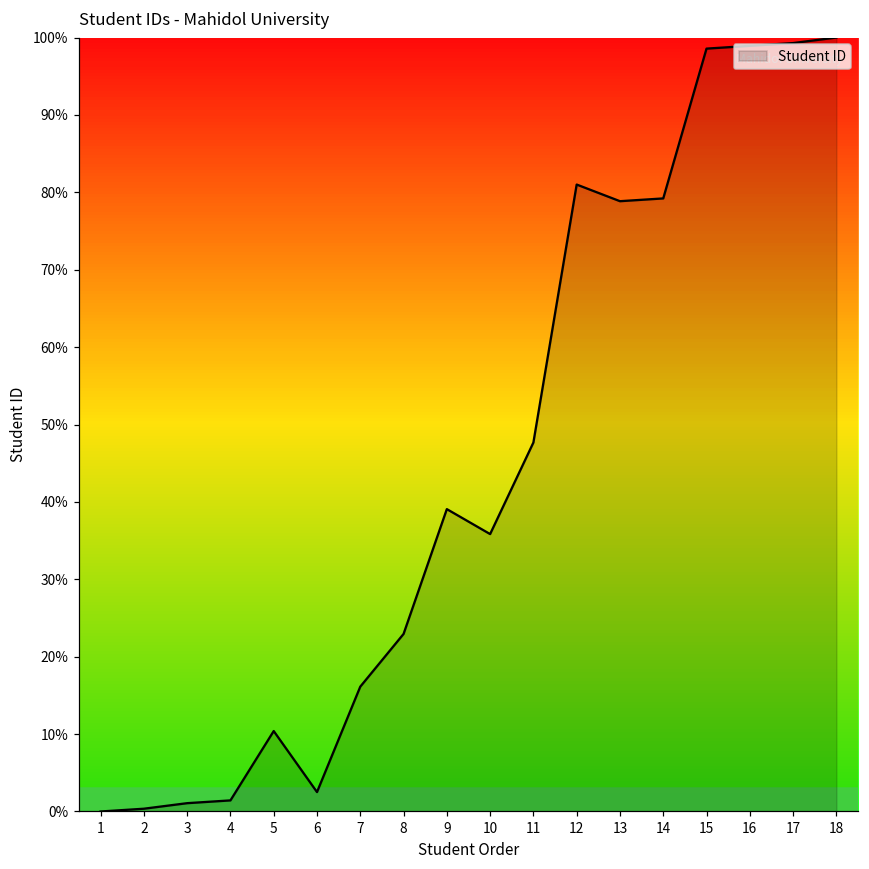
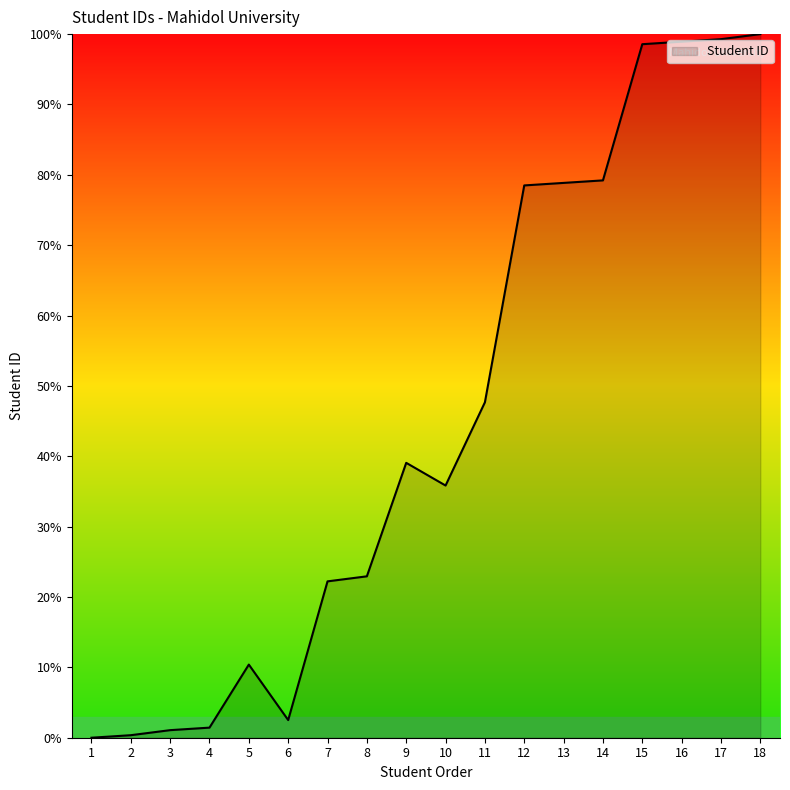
  {
    "5": "10%",
-   "7": "16%",
+   "7": "22%",
    "8": "23%",
    "9": "39%",
    "10": "36%",
    "11": "48%",
-   "12": "81%",
+   "12": "78%",
    "13": "79%",
    "14": "79%",
    "15": "99%",
    "17": "99%",
    "18": "100%"
  }
